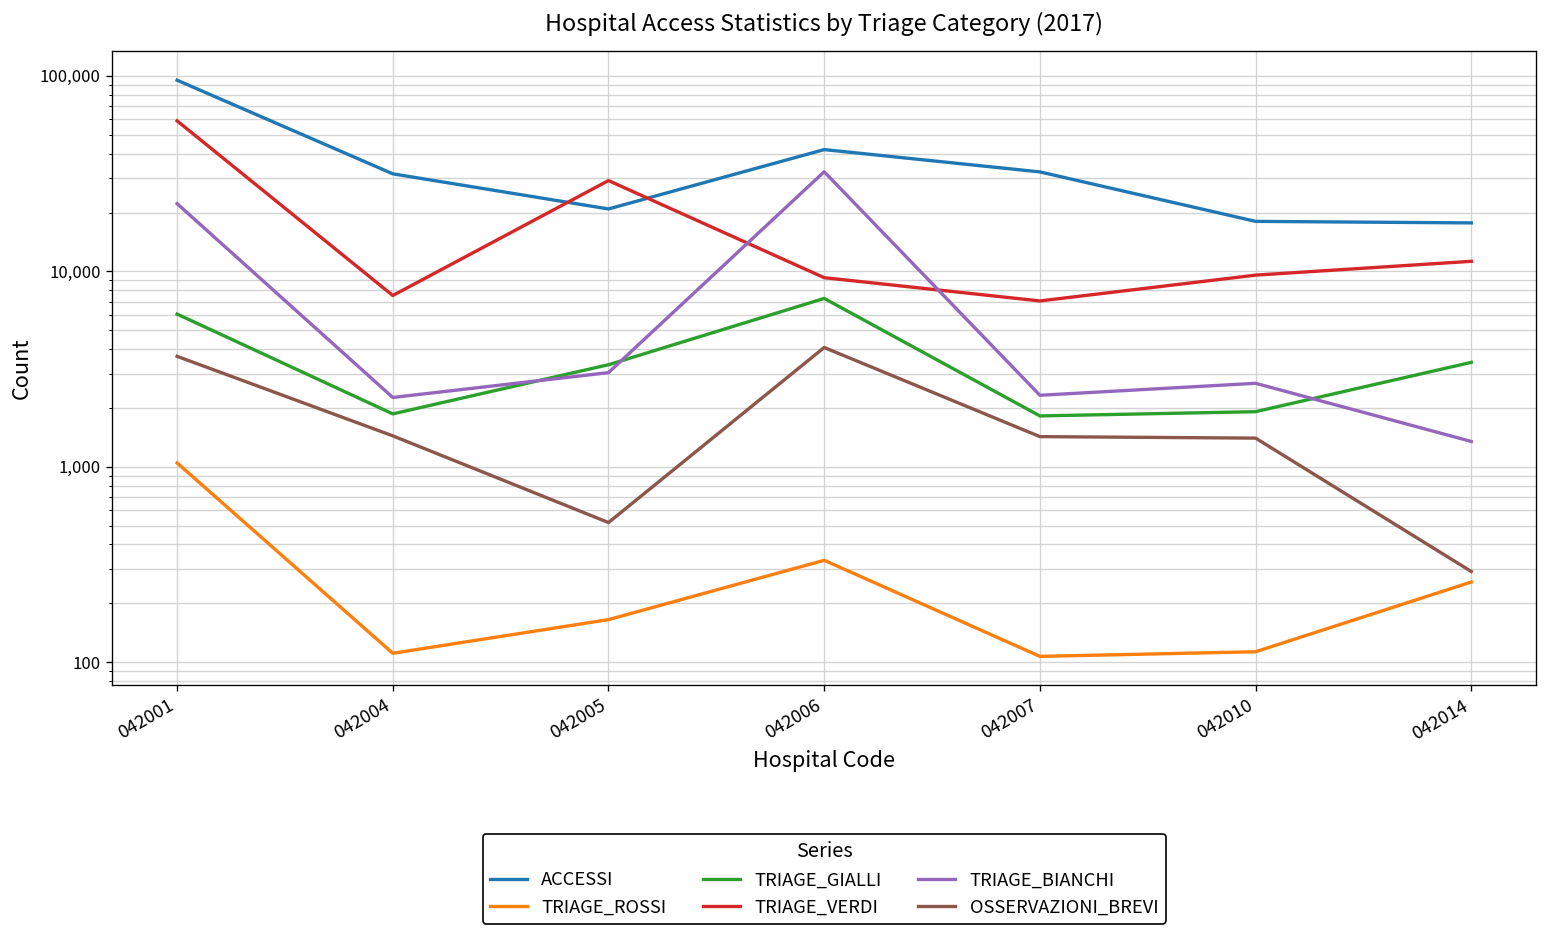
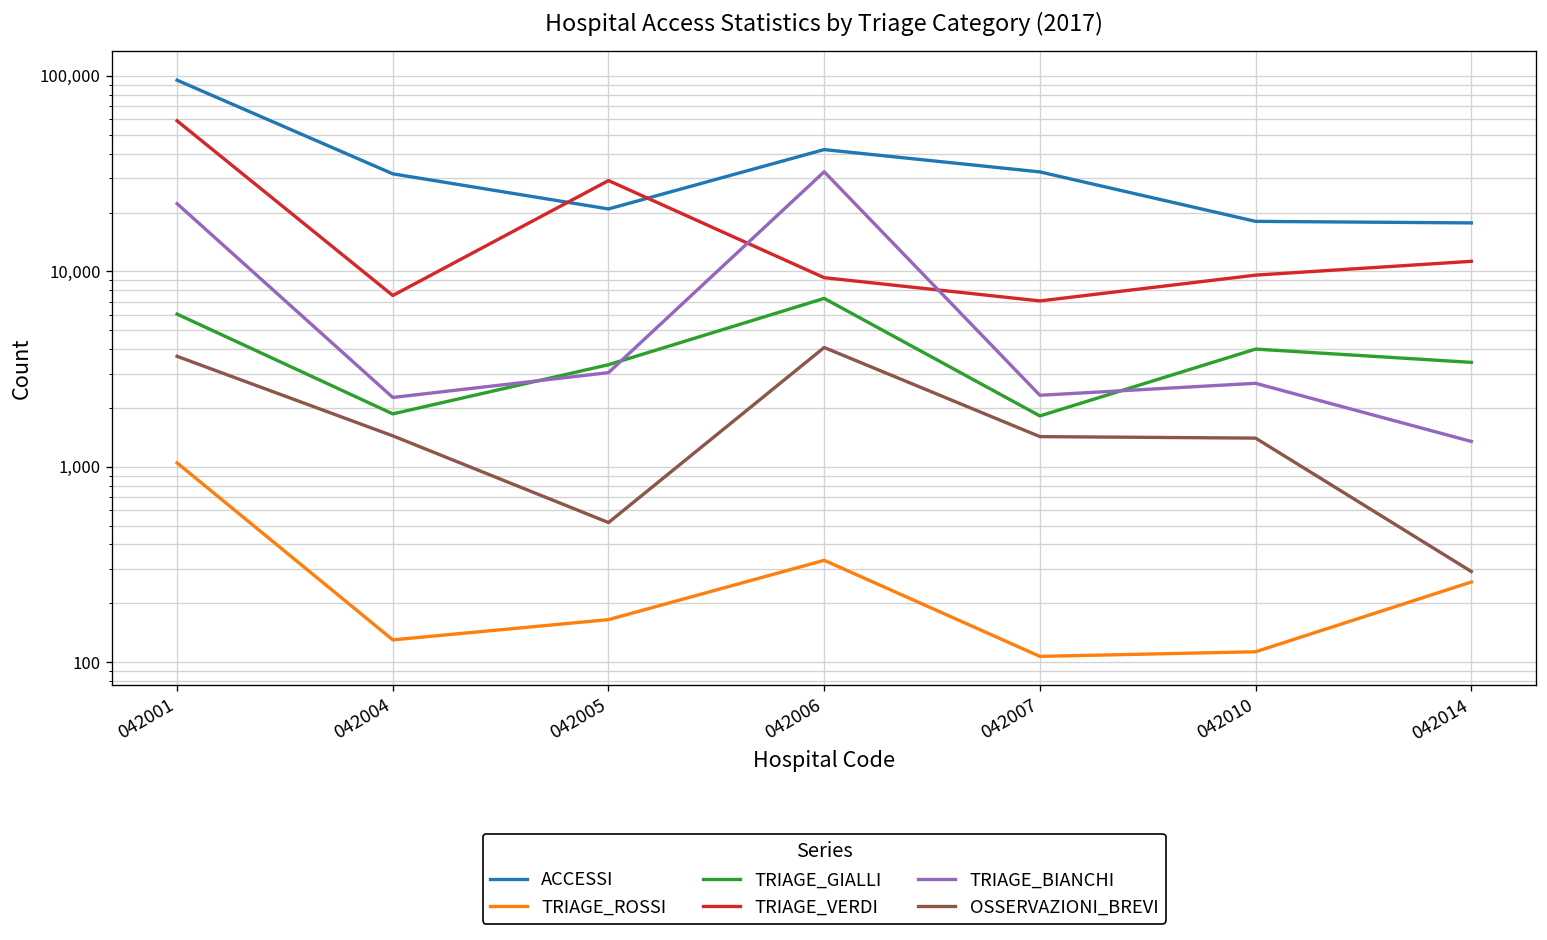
  {
    "ACCESSI": {
      "042001": "100,000",
      "042004": "32,000",
      "042005": "21,000",
      "042006": "42,000",
      "042007": "32,000",
      "042010": "18,000",
      "042014": "18,000"
    },
    "TRIAGE_ROSSI": {
      "042001": "1,000",
-     "042004": "110",
+     "042004": "130",
      "042005": "170",
      "042006": "330",
      "042007": "110",
      "042010": "110",
      "042014": "260"
    },
    "TRIAGE_GIALLI": {
      "042001": "6,000",
      "042004": "1,900",
      "042005": "3,300",
      "042006": "7,000",
      "042007": "1,800",
-     "042010": "1,900",
+     "042010": "4,000",
      "042014": "3,400"
    },
    "TRIAGE_VERDI": {
      "042001": "59,000",
      "042004": "8,000",
      "042005": "29,000",
      "042006": "9,000",
      "042007": "7,100",
      "042010": "10,000",
      "042014": "11,000"
    },
    "TRIAGE_BIANCHI": {
      "042001": "22,000",
      "042004": "2,300",
      "042005": "3,000",
      "042006": "32,000",
      "042007": "2,300",
      "042010": "2,700",
      "042014": "1,300"
    },
    "OSSERVAZIONI_BREVI": {
      "042001": "3,700",
      "042004": "1,400",
      "042005": "520",
      "042006": "4,100",
      "042007": "1,400",
      "042010": "1,400",
      "042014": "290"
    }
  }
